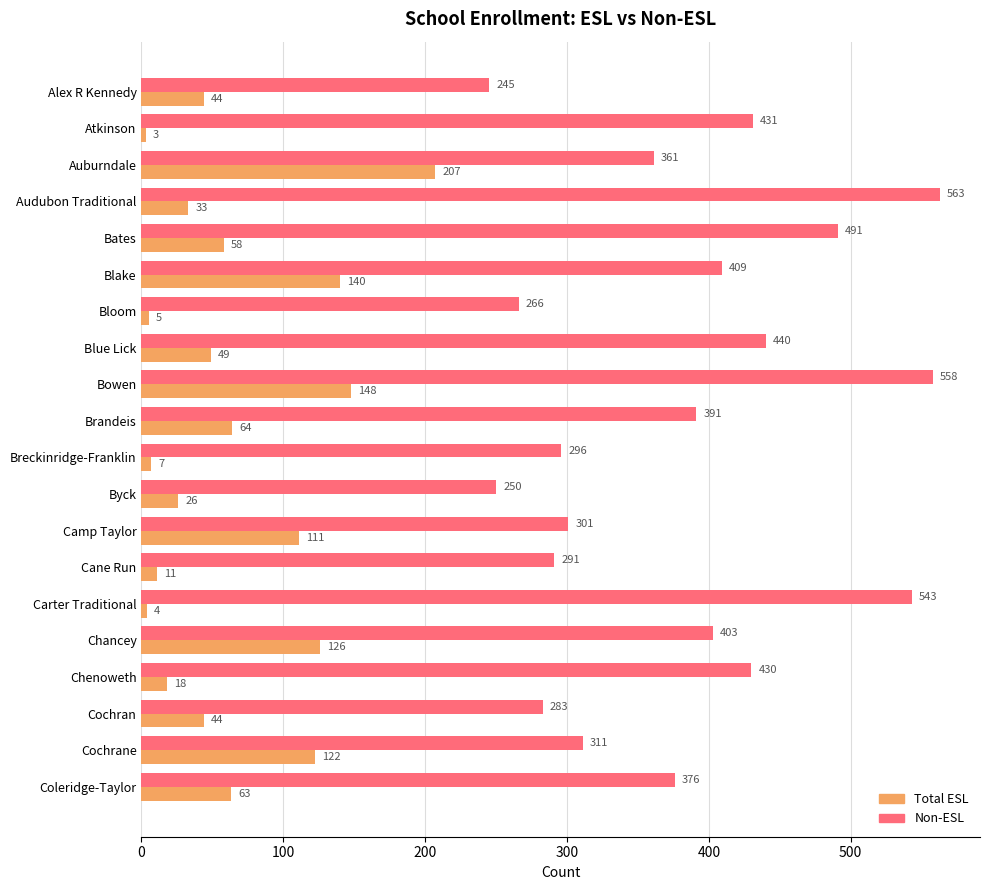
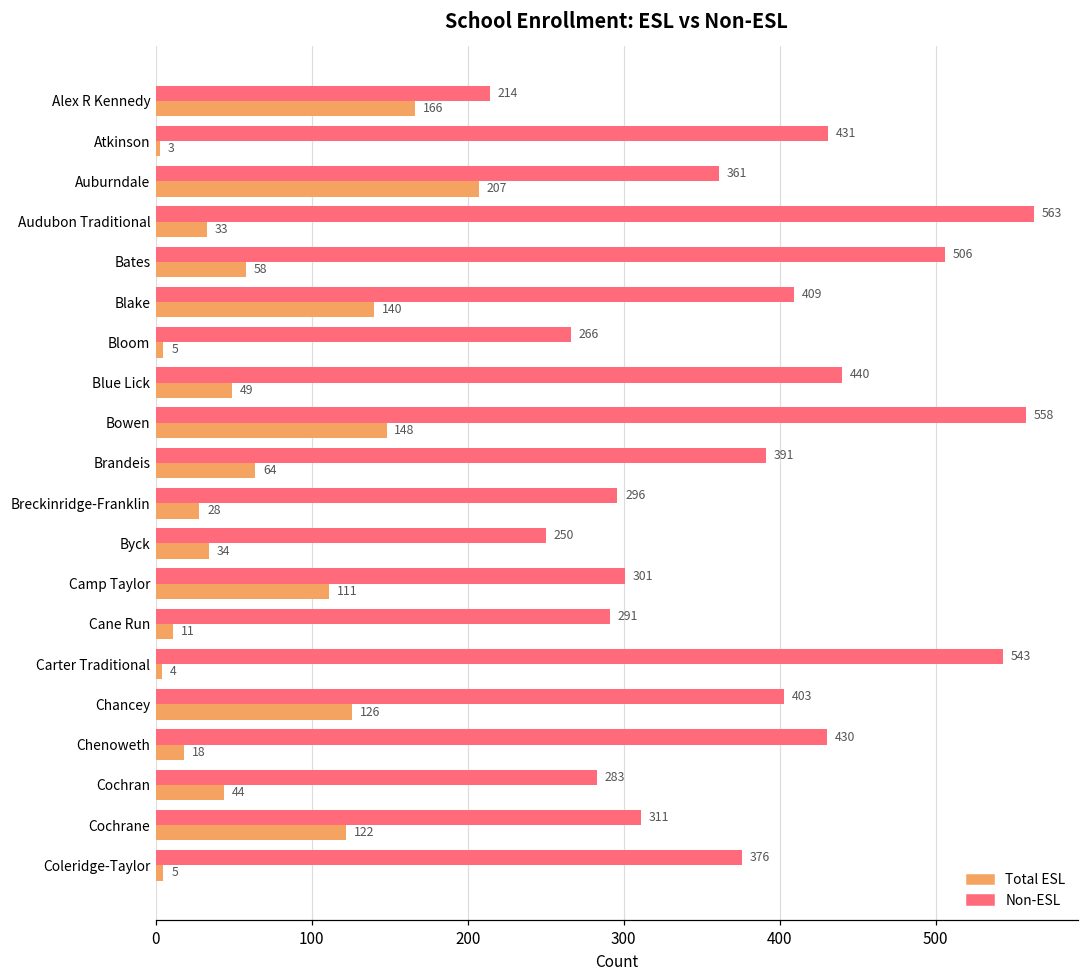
  {
    "Total ESL": {
-     "Alex R Kennedy": 44,
+     "Alex R Kennedy": 166,
      "Atkinson": 3,
      "Auburndale": 207,
      "Audubon Traditional": 33,
      "Bates": 58,
      "Blake": 140,
      "Bloom": 5,
      "Blue Lick": 49,
      "Bowen": 148,
      "Brandeis": 64,
-     "Breckinridge-Franklin": 7,
-     "Byck": 26,
+     "Breckinridge-Franklin": 28,
+     "Byck": 34,
      "Camp Taylor": 111,
      "Cane Run": 11,
      "Carter Traditional": 4,
      "Chancey": 126,
      "Chenoweth": 18,
      "Cochran": 44,
      "Cochrane": 122,
-     "Coleridge-Taylor": 63
+     "Coleridge-Taylor": 5
    },
    "Non-ESL": {
-     "Alex R Kennedy": 245,
+     "Alex R Kennedy": 214,
      "Atkinson": 431,
      "Auburndale": 361,
      "Audubon Traditional": 563,
-     "Bates": 491,
+     "Bates": 506,
      "Blake": 409,
      "Bloom": 266,
      "Blue Lick": 440,
      "Bowen": 558,
      "Brandeis": 391,
      "Breckinridge-Franklin": 296,
      "Byck": 250,
      "Camp Taylor": 301,
      "Cane Run": 291,
      "Carter Traditional": 543,
      "Chancey": 403,
      "Chenoweth": 430,
      "Cochran": 283,
      "Cochrane": 311,
      "Coleridge-Taylor": 376
    }
  }
